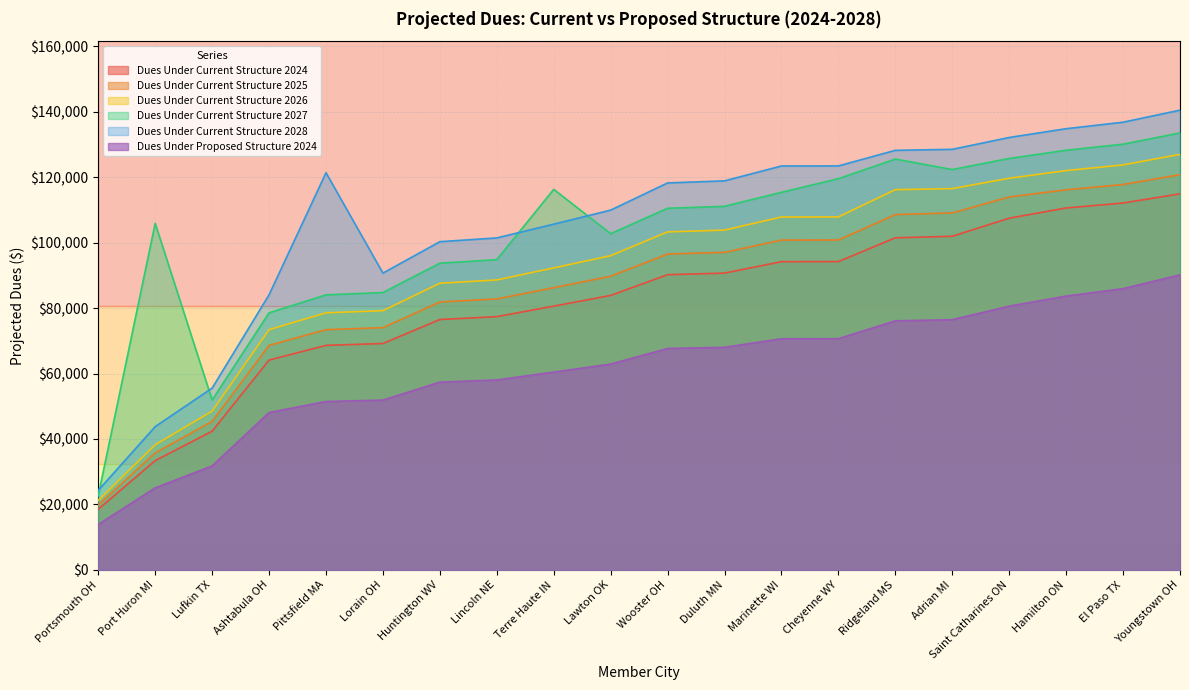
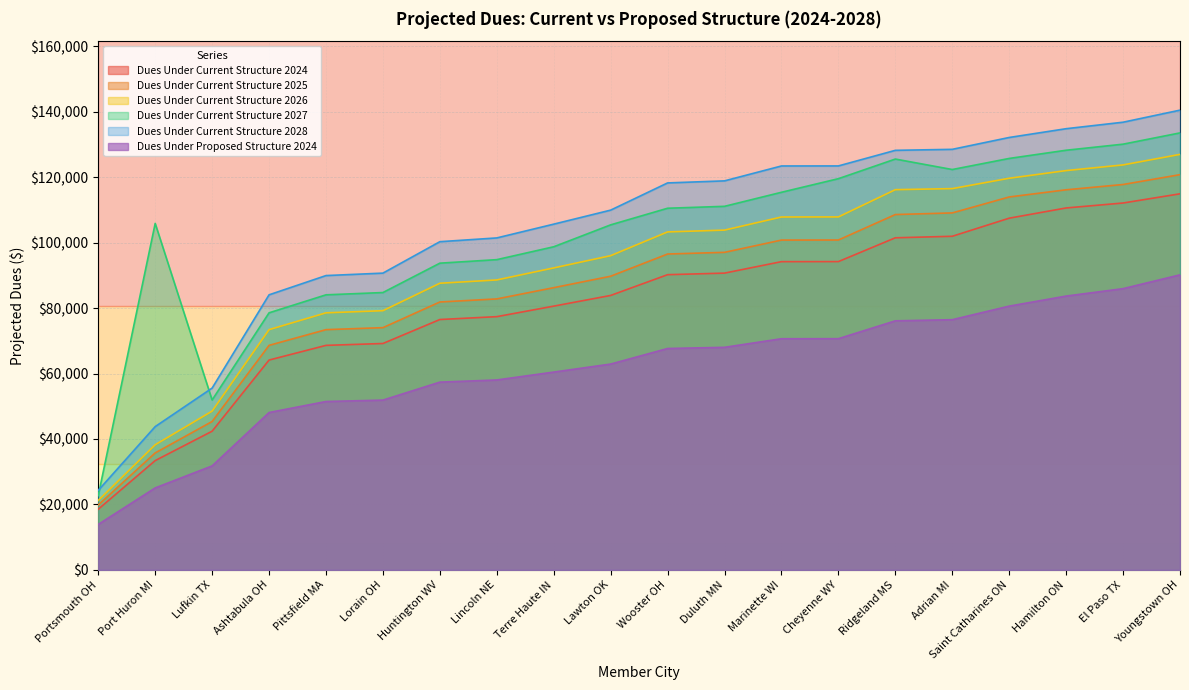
  {
    "Dues Under Current Structure 2027": {
      "Portsmouth OH": "$23,000",
      "Port Huron MI": "$106,000",
      "Lufkin TX": "$52,000",
      "Ashtabula OH": "$79,000",
      "Pittsfield MA": "$84,000",
      "Lorain OH": "$85,000",
      "Huntington WV": "$94,000",
      "Lincoln NE": "$95,000",
-     "Terre Haute IN": "$116,000",
-     "Lawton OK": "$103,000",
+     "Terre Haute IN": "$99,000",
+     "Lawton OK": "$105,000",
      "Wooster OH": "$110,000",
      "Duluth MN": "$111,000",
      "Marinette WI": "$115,000",
      "Cheyenne WY": "$120,000",
      "Ridgeland MS": "$126,000",
      "Adrian MI": "$122,000",
      "Saint Catharines ON": "$126,000",
      "Hamilton ON": "$128,000",
      "El Paso TX": "$130,000",
      "Youngstown OH": "$134,000"
    },
    "Dues Under Current Structure 2028": {
      "Portsmouth OH": "$24,000",
      "Port Huron MI": "$44,000",
      "Lufkin TX": "$56,000",
      "Ashtabula OH": "$84,000",
-     "Pittsfield MA": "$121,000",
+     "Pittsfield MA": "$90,000",
      "Lorain OH": "$91,000",
      "Huntington WV": "$100,000",
      "Lincoln NE": "$101,000",
      "Terre Haute IN": "$106,000",
      "Lawton OK": "$110,000",
      "Wooster OH": "$118,000",
      "Duluth MN": "$119,000",
      "Marinette WI": "$123,000",
      "Cheyenne WY": "$123,000",
      "Ridgeland MS": "$128,000",
      "Adrian MI": "$128,000",
      "Saint Catharines ON": "$132,000",
      "Hamilton ON": "$135,000",
      "El Paso TX": "$137,000",
      "Youngstown OH": "$140,000"
    },
    "Dues Under Proposed Structure 2024": {
      "Portsmouth OH": "$14,000",
      "Port Huron MI": "$25,000",
      "Lufkin TX": "$32,000",
      "Ashtabula OH": "$48,000",
      "Pittsfield MA": "$51,000",
      "Lorain OH": "$52,000",
      "Huntington WV": "$57,000",
      "Lincoln NE": "$58,000",
      "Terre Haute IN": "$60,000",
      "Lawton OK": "$63,000",
      "Wooster OH": "$68,000",
      "Duluth MN": "$68,000",
      "Marinette WI": "$71,000",
      "Cheyenne WY": "$71,000",
      "Ridgeland MS": "$76,000",
      "Adrian MI": "$76,000",
      "Saint Catharines ON": "$81,000",
      "Hamilton ON": "$84,000",
      "El Paso TX": "$86,000",
      "Youngstown OH": "$90,000"
    }
  }
